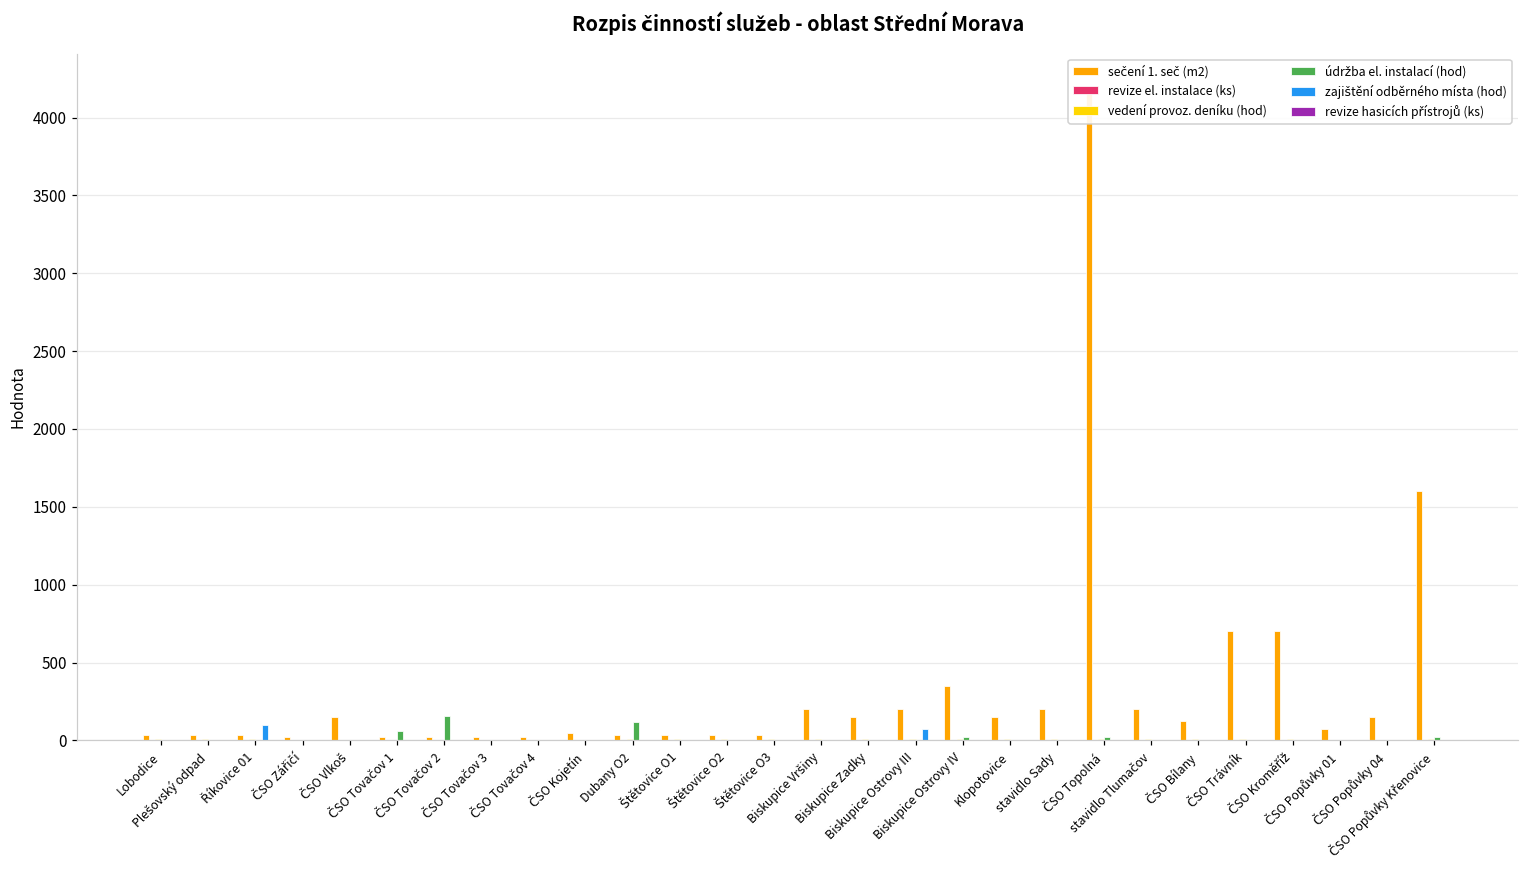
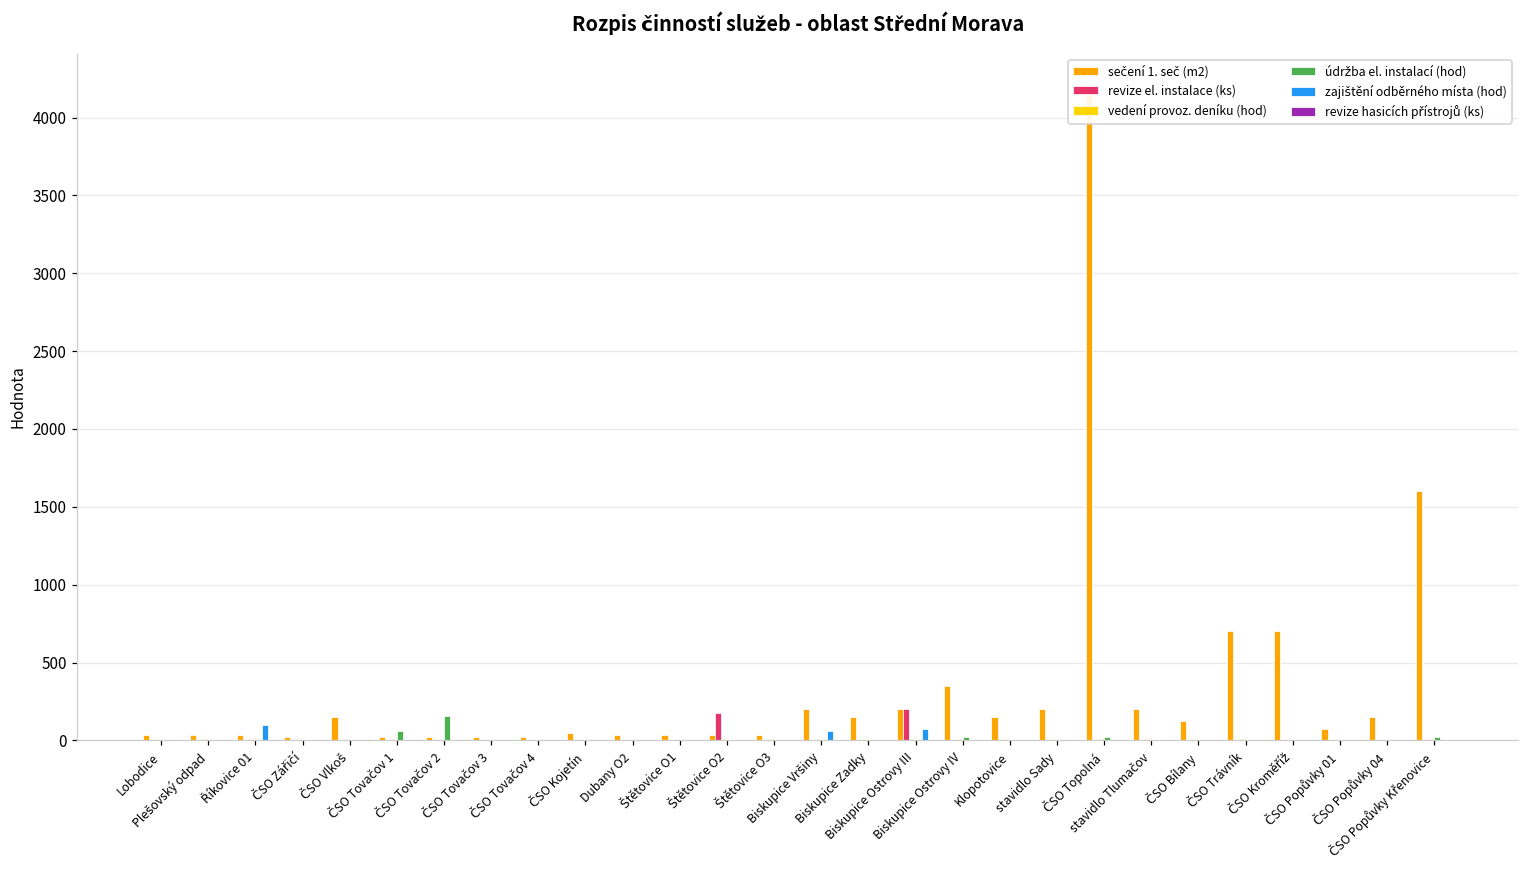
  {
    "revize el. instalace (ks)": {
      "Lobodice": 0,
      "Plešovský odpad": 0,
      "Říkovice 01": 0,
      "ČSO Zářičí": 0,
      "ČSO Vlkoš": 0,
      "ČSO Tovačov 1": 0,
      "ČSO Tovačov 2": 0,
      "ČSO Tovačov 3": 0,
      "ČSO Tovačov 4": 0,
      "ČSO Kojetín": 0,
      "Dubany O2": 0,
      "Štětovice O1": 0,
-     "Štětovice O2": 0,
+     "Štětovice O2": 180,
      "Štětovice O3": 0,
-     "Biskupice Ostrovy III": 0,
+     "Biskupice Ostrovy III": 200,
      "stavidlo Sady": 0,
      "stavidlo Tlumačov": 0,
      "ČSO Popůvky 01": 0,
      "ČSO Popůvky 04": 0
    },
    "údržba el. instalací (hod)": {
      "Lobodice": 0,
      "Plešovský odpad": 0,
      "Říkovice 01": 0,
      "ČSO Zářičí": 0,
      "ČSO Vlkoš": 0,
      "ČSO Tovačov 1": 60,
      "ČSO Tovačov 2": 160,
      "ČSO Tovačov 3": 0,
      "ČSO Tovačov 4": 0,
      "ČSO Kojetín": 0,
-     "Dubany O2": 120,
+     "Dubany O2": 0,
      "Štětovice O1": 0,
      "Štětovice O2": 0,
      "Štětovice O3": 0,
      "Biskupice Vršiny": 0,
      "Biskupice Zadky": 0,
      "Biskupice Ostrovy III": 0,
      "Biskupice Ostrovy IV": 20,
      "Klopotovice": 0,
      "stavidlo Sady": 0,
      "ČSO Topolná": 20,
      "stavidlo Tlumačov": 0,
      "ČSO Popůvky 01": 0,
      "ČSO Popůvky 04": 0,
      "ČSO Popůvky Křenovice": 20
    },
    "zajištění odběrného místa (hod)": {
      "Lobodice": 0,
      "Plešovský odpad": 0,
      "Říkovice 01": 100,
      "ČSO Zářičí": 0,
      "ČSO Vlkoš": 0,
      "ČSO Tovačov 1": 0,
      "ČSO Tovačov 2": 0,
      "ČSO Tovačov 3": 0,
      "ČSO Tovačov 4": 0,
      "ČSO Kojetín": 0,
      "Dubany O2": 0,
      "Štětovice O1": 0,
      "Štětovice O2": 0,
      "Štětovice O3": 0,
-     "Biskupice Vršiny": 0,
+     "Biskupice Vršiny": 60,
      "Biskupice Zadky": 0,
      "Biskupice Ostrovy III": 70,
      "stavidlo Sady": 0,
      "stavidlo Tlumačov": 0,
      "ČSO Popůvky 01": 0,
      "ČSO Popůvky 04": 0
    },
    "revize hasicích přístrojů (ks)": {
      "Lobodice": 0,
      "Plešovský odpad": 0,
      "Říkovice 01": 0,
      "ČSO Zářičí": 0,
      "ČSO Vlkoš": 0,
      "ČSO Tovačov 1": 0,
      "ČSO Tovačov 2": 0,
      "ČSO Tovačov 3": 0,
      "ČSO Tovačov 4": 0,
      "ČSO Kojetín": 0,
      "Dubany O2": 0,
      "Štětovice O1": 0,
      "Štětovice O2": 0,
      "Štětovice O3": 0,
      "Biskupice Vršiny": 0,
      "Biskupice Zadky": 0,
      "Biskupice Ostrovy III": 0,
      "Biskupice Ostrovy IV": 0,
      "Klopotovice": 0,
      "stavidlo Sady": 0,
      "stavidlo Tlumačov": 0,
      "ČSO Popůvky 01": 0,
      "ČSO Popůvky 04": 0
    }
  }
